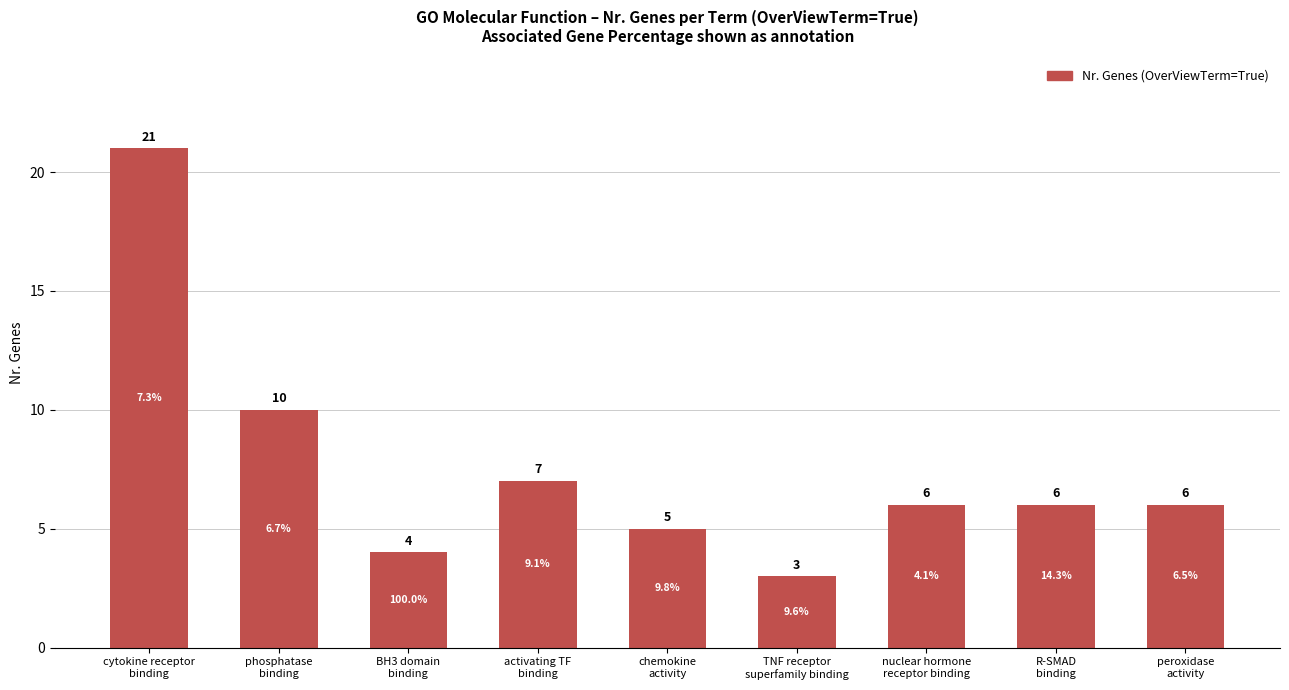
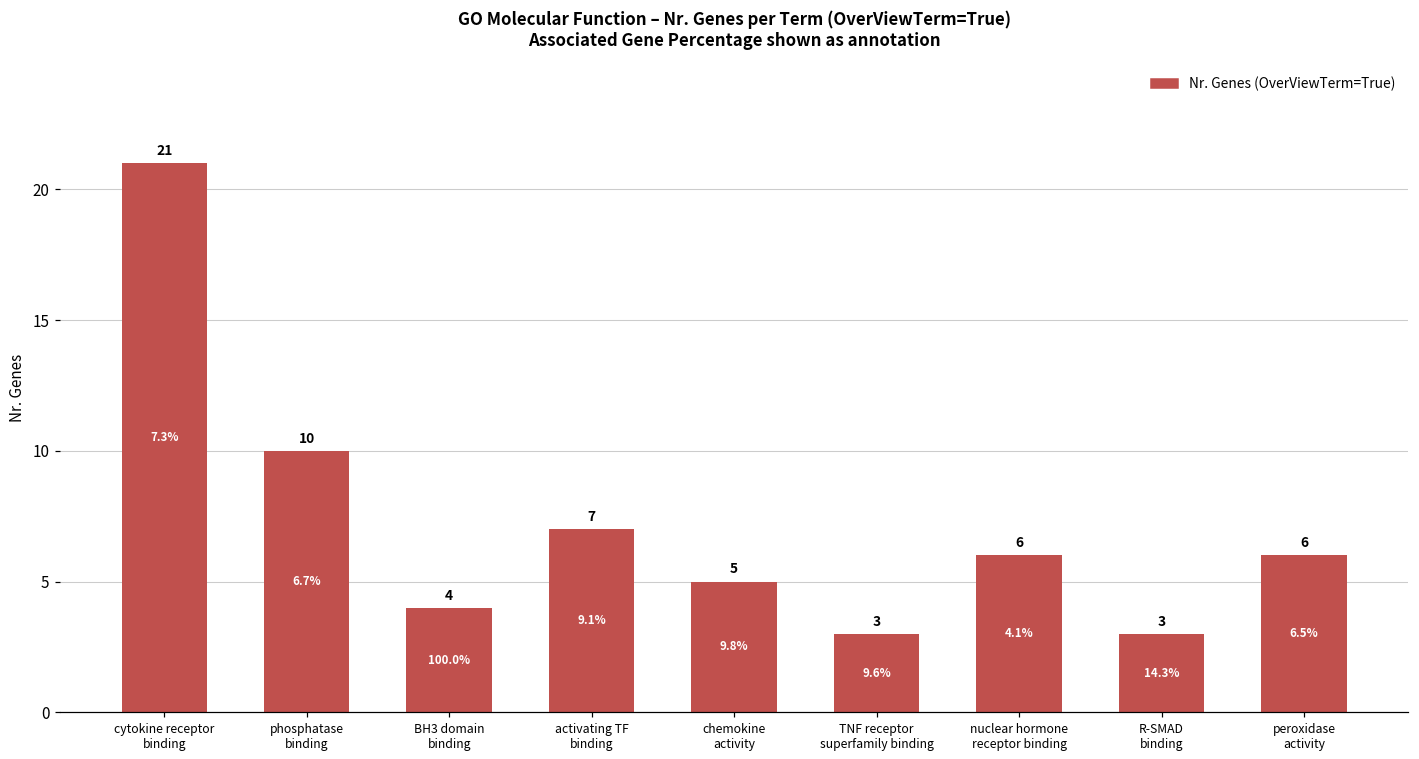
  {
    "cytokine receptor binding": 21,
    "phosphatase binding": 10,
    "BH3 domain binding": 4,
    "activating TF binding": 7,
    "chemokine activity": 5,
    "TNF receptor superfamily binding": 3,
    "nuclear hormone receptor binding": 6,
-   "R-SMAD binding": 6,
+   "R-SMAD binding": 3,
    "peroxidase activity": 6
  }
